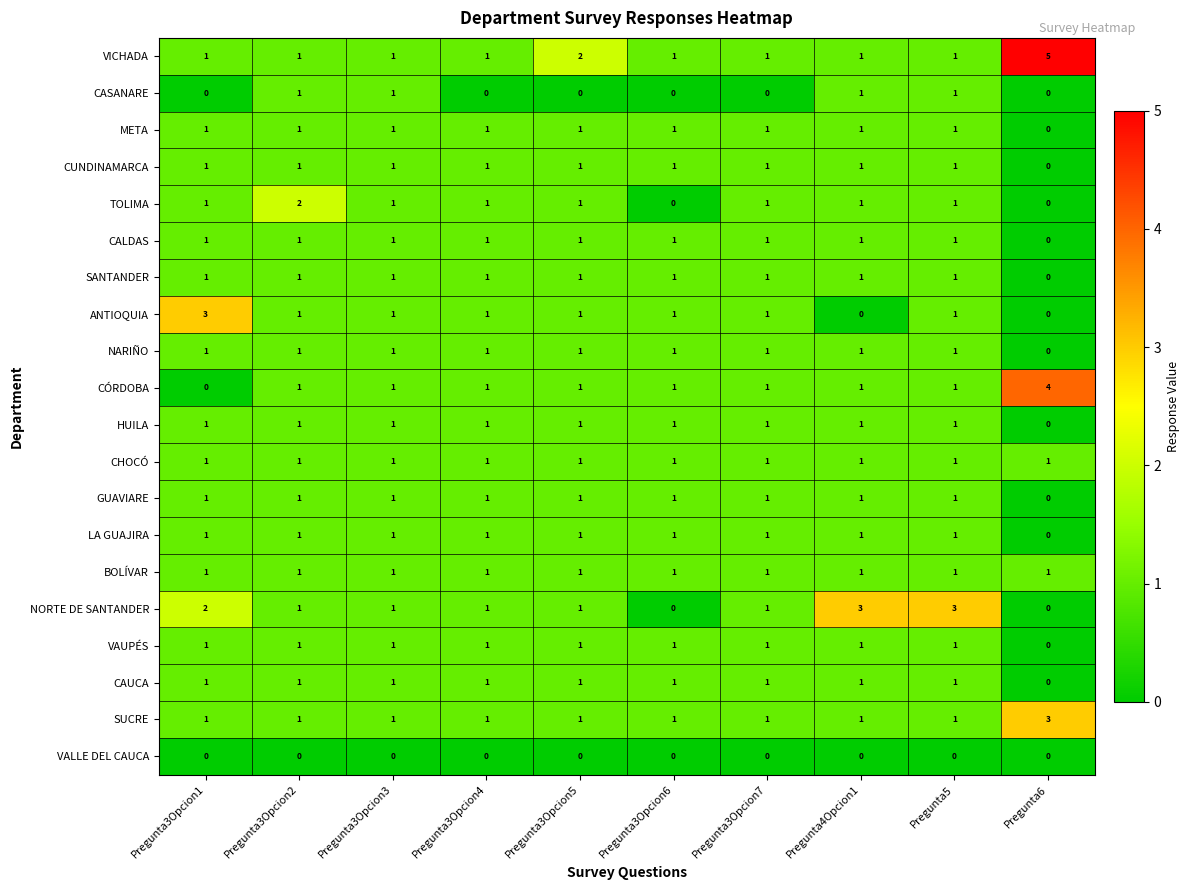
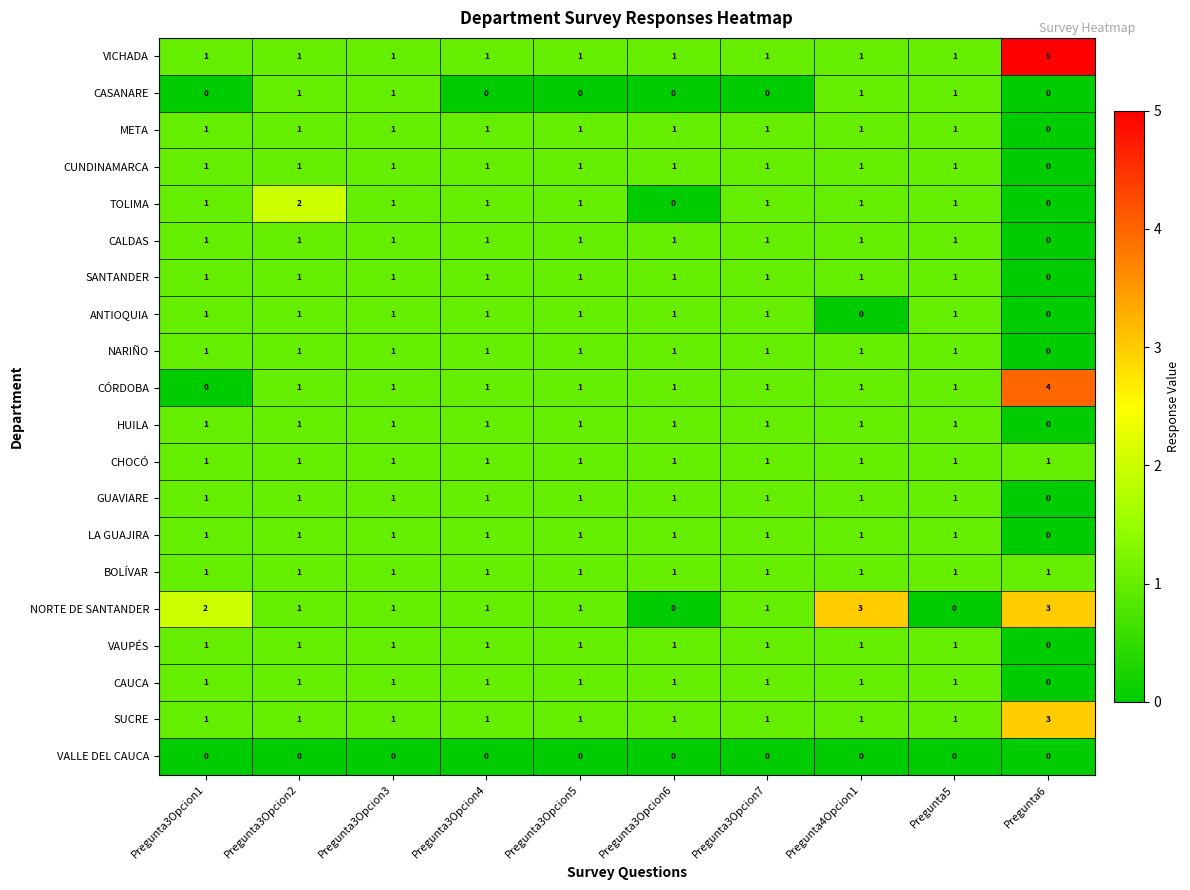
  {
    "VICHADA": {
      "Pregunta3Opcion1": 1,
      "Pregunta3Opcion2": 1,
      "Pregunta3Opcion3": 1,
      "Pregunta3Opcion4": 1,
-     "Pregunta3Opcion5": 2,
+     "Pregunta3Opcion5": 1,
      "Pregunta3Opcion6": 1,
      "Pregunta3Opcion7": 1,
      "Pregunta4Opcion1": 1,
      "Pregunta5": 1,
      "Pregunta6": 5
    },
    "CASANARE": {
      "Pregunta3Opcion1": 0,
      "Pregunta3Opcion2": 1,
      "Pregunta3Opcion3": 1,
      "Pregunta3Opcion4": 0,
      "Pregunta3Opcion5": 0,
      "Pregunta3Opcion6": 0,
      "Pregunta3Opcion7": 0,
      "Pregunta4Opcion1": 1,
      "Pregunta5": 1,
      "Pregunta6": 0
    },
    "META": {
      "Pregunta3Opcion1": 1,
      "Pregunta3Opcion2": 1,
      "Pregunta3Opcion3": 1,
      "Pregunta3Opcion4": 1,
      "Pregunta3Opcion5": 1,
      "Pregunta3Opcion6": 1,
      "Pregunta3Opcion7": 1,
      "Pregunta4Opcion1": 1,
      "Pregunta5": 1,
      "Pregunta6": 0
    },
    "CUNDINAMARCA": {
      "Pregunta3Opcion1": 1,
      "Pregunta3Opcion2": 1,
      "Pregunta3Opcion3": 1,
      "Pregunta3Opcion4": 1,
      "Pregunta3Opcion5": 1,
      "Pregunta3Opcion6": 1,
      "Pregunta3Opcion7": 1,
      "Pregunta4Opcion1": 1,
      "Pregunta5": 1,
      "Pregunta6": 0
    },
    "TOLIMA": {
      "Pregunta3Opcion1": 1,
      "Pregunta3Opcion2": 2,
      "Pregunta3Opcion3": 1,
      "Pregunta3Opcion4": 1,
      "Pregunta3Opcion5": 1,
      "Pregunta3Opcion6": 0,
      "Pregunta3Opcion7": 1,
      "Pregunta4Opcion1": 1,
      "Pregunta5": 1,
      "Pregunta6": 0
    },
    "CALDAS": {
      "Pregunta3Opcion1": 1,
      "Pregunta3Opcion2": 1,
      "Pregunta3Opcion3": 1,
      "Pregunta3Opcion4": 1,
      "Pregunta3Opcion5": 1,
      "Pregunta3Opcion6": 1,
      "Pregunta3Opcion7": 1,
      "Pregunta4Opcion1": 1,
      "Pregunta5": 1,
      "Pregunta6": 0
    },
    "SANTANDER": {
      "Pregunta3Opcion1": 1,
      "Pregunta3Opcion2": 1,
      "Pregunta3Opcion3": 1,
      "Pregunta3Opcion4": 1,
      "Pregunta3Opcion5": 1,
      "Pregunta3Opcion6": 1,
      "Pregunta3Opcion7": 1,
      "Pregunta4Opcion1": 1,
      "Pregunta5": 1,
      "Pregunta6": 0
    },
    "ANTIOQUIA": {
-     "Pregunta3Opcion1": 3,
+     "Pregunta3Opcion1": 1,
      "Pregunta3Opcion2": 1,
      "Pregunta3Opcion3": 1,
      "Pregunta3Opcion4": 1,
      "Pregunta3Opcion5": 1,
      "Pregunta3Opcion6": 1,
      "Pregunta3Opcion7": 1,
      "Pregunta4Opcion1": 0,
      "Pregunta5": 1,
      "Pregunta6": 0
    },
    "NARIÑO": {
      "Pregunta3Opcion1": 1,
      "Pregunta3Opcion2": 1,
      "Pregunta3Opcion3": 1,
      "Pregunta3Opcion4": 1,
      "Pregunta3Opcion5": 1,
      "Pregunta3Opcion6": 1,
      "Pregunta3Opcion7": 1,
      "Pregunta4Opcion1": 1,
      "Pregunta5": 1,
      "Pregunta6": 0
    },
    "CÓRDOBA": {
      "Pregunta3Opcion1": 0,
      "Pregunta3Opcion2": 1,
      "Pregunta3Opcion3": 1,
      "Pregunta3Opcion4": 1,
      "Pregunta3Opcion5": 1,
      "Pregunta3Opcion6": 1,
      "Pregunta3Opcion7": 1,
      "Pregunta4Opcion1": 1,
      "Pregunta5": 1,
      "Pregunta6": 4
    },
    "HUILA": {
      "Pregunta3Opcion1": 1,
      "Pregunta3Opcion2": 1,
      "Pregunta3Opcion3": 1,
      "Pregunta3Opcion4": 1,
      "Pregunta3Opcion5": 1,
      "Pregunta3Opcion6": 1,
      "Pregunta3Opcion7": 1,
      "Pregunta4Opcion1": 1,
      "Pregunta5": 1,
      "Pregunta6": 0
    },
    "CHOCÓ": {
      "Pregunta3Opcion1": 1,
      "Pregunta3Opcion2": 1,
      "Pregunta3Opcion3": 1,
      "Pregunta3Opcion4": 1,
      "Pregunta3Opcion5": 1,
      "Pregunta3Opcion6": 1,
      "Pregunta3Opcion7": 1,
      "Pregunta4Opcion1": 1,
      "Pregunta5": 1,
      "Pregunta6": 1
    },
    "GUAVIARE": {
      "Pregunta3Opcion1": 1,
      "Pregunta3Opcion2": 1,
      "Pregunta3Opcion3": 1,
      "Pregunta3Opcion4": 1,
      "Pregunta3Opcion5": 1,
      "Pregunta3Opcion6": 1,
      "Pregunta3Opcion7": 1,
      "Pregunta4Opcion1": 1,
      "Pregunta5": 1,
      "Pregunta6": 0
    },
    "LA GUAJIRA": {
      "Pregunta3Opcion1": 1,
      "Pregunta3Opcion2": 1,
      "Pregunta3Opcion3": 1,
      "Pregunta3Opcion4": 1,
      "Pregunta3Opcion5": 1,
      "Pregunta3Opcion6": 1,
      "Pregunta3Opcion7": 1,
      "Pregunta4Opcion1": 1,
      "Pregunta5": 1,
      "Pregunta6": 0
    },
    "BOLÍVAR": {
      "Pregunta3Opcion1": 1,
      "Pregunta3Opcion2": 1,
      "Pregunta3Opcion3": 1,
      "Pregunta3Opcion4": 1,
      "Pregunta3Opcion5": 1,
      "Pregunta3Opcion6": 1,
      "Pregunta3Opcion7": 1,
      "Pregunta4Opcion1": 1,
      "Pregunta5": 1,
      "Pregunta6": 1
    },
    "NORTE DE SANTANDER": {
      "Pregunta3Opcion1": 2,
      "Pregunta3Opcion2": 1,
      "Pregunta3Opcion3": 1,
      "Pregunta3Opcion4": 1,
      "Pregunta3Opcion5": 1,
      "Pregunta3Opcion6": 0,
      "Pregunta3Opcion7": 1,
      "Pregunta4Opcion1": 3,
-     "Pregunta5": 3,
-     "Pregunta6": 0
+     "Pregunta5": 0,
+     "Pregunta6": 3
    },
    "VAUPÉS": {
      "Pregunta3Opcion1": 1,
      "Pregunta3Opcion2": 1,
      "Pregunta3Opcion3": 1,
      "Pregunta3Opcion4": 1,
      "Pregunta3Opcion5": 1,
      "Pregunta3Opcion6": 1,
      "Pregunta3Opcion7": 1,
      "Pregunta4Opcion1": 1,
      "Pregunta5": 1,
      "Pregunta6": 0
    },
    "CAUCA": {
      "Pregunta3Opcion1": 1,
      "Pregunta3Opcion2": 1,
      "Pregunta3Opcion3": 1,
      "Pregunta3Opcion4": 1,
      "Pregunta3Opcion5": 1,
      "Pregunta3Opcion6": 1,
      "Pregunta3Opcion7": 1,
      "Pregunta4Opcion1": 1,
      "Pregunta5": 1,
      "Pregunta6": 0
    },
    "SUCRE": {
      "Pregunta3Opcion1": 1,
      "Pregunta3Opcion2": 1,
      "Pregunta3Opcion3": 1,
      "Pregunta3Opcion4": 1,
      "Pregunta3Opcion5": 1,
      "Pregunta3Opcion6": 1,
      "Pregunta3Opcion7": 1,
      "Pregunta4Opcion1": 1,
      "Pregunta5": 1,
      "Pregunta6": 3
    },
    "VALLE DEL CAUCA": {
      "Pregunta3Opcion1": 0,
      "Pregunta3Opcion2": 0,
      "Pregunta3Opcion3": 0,
      "Pregunta3Opcion4": 0,
      "Pregunta3Opcion5": 0,
      "Pregunta3Opcion6": 0,
      "Pregunta3Opcion7": 0,
      "Pregunta4Opcion1": 0,
      "Pregunta5": 0,
      "Pregunta6": 0
    }
  }
